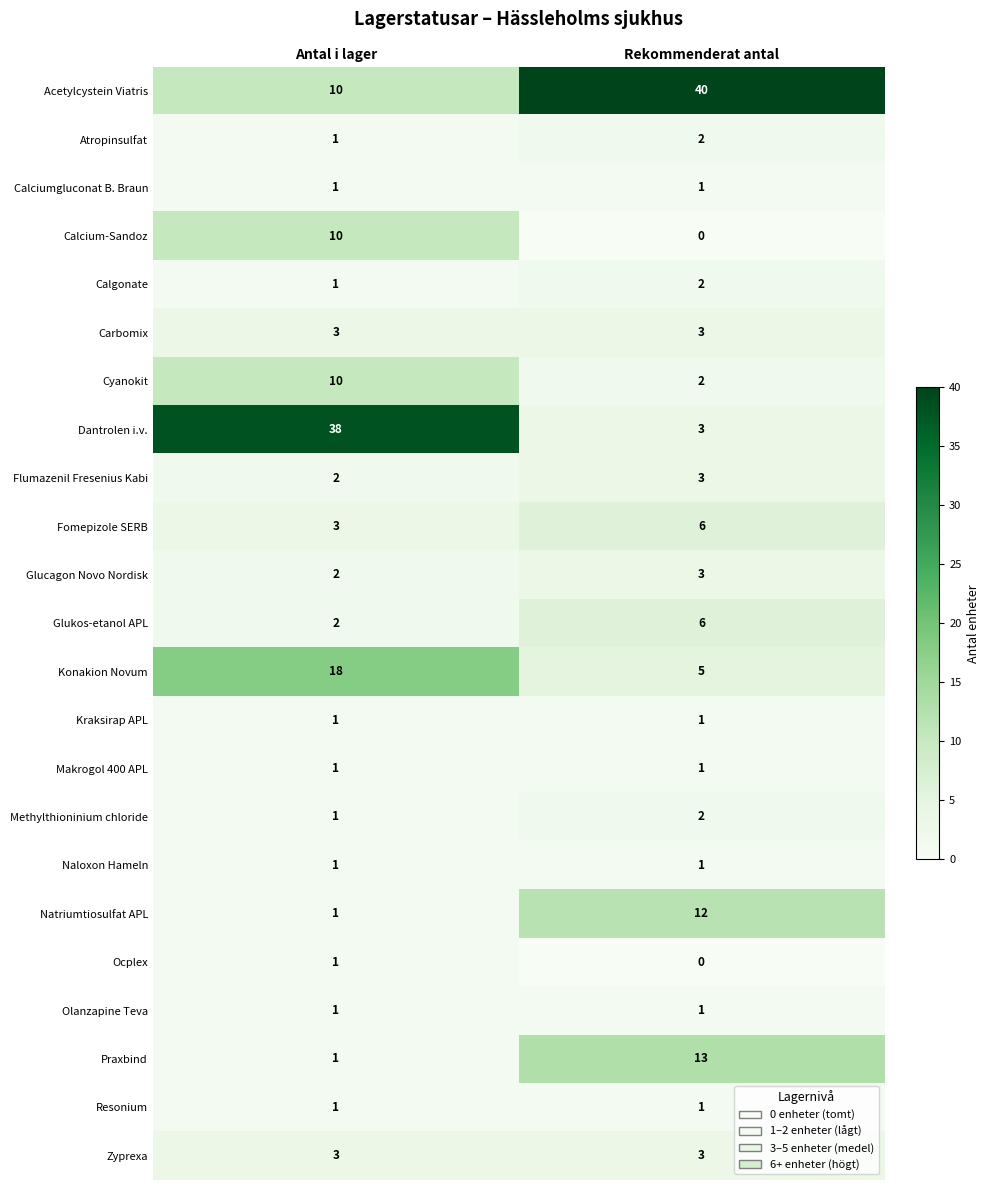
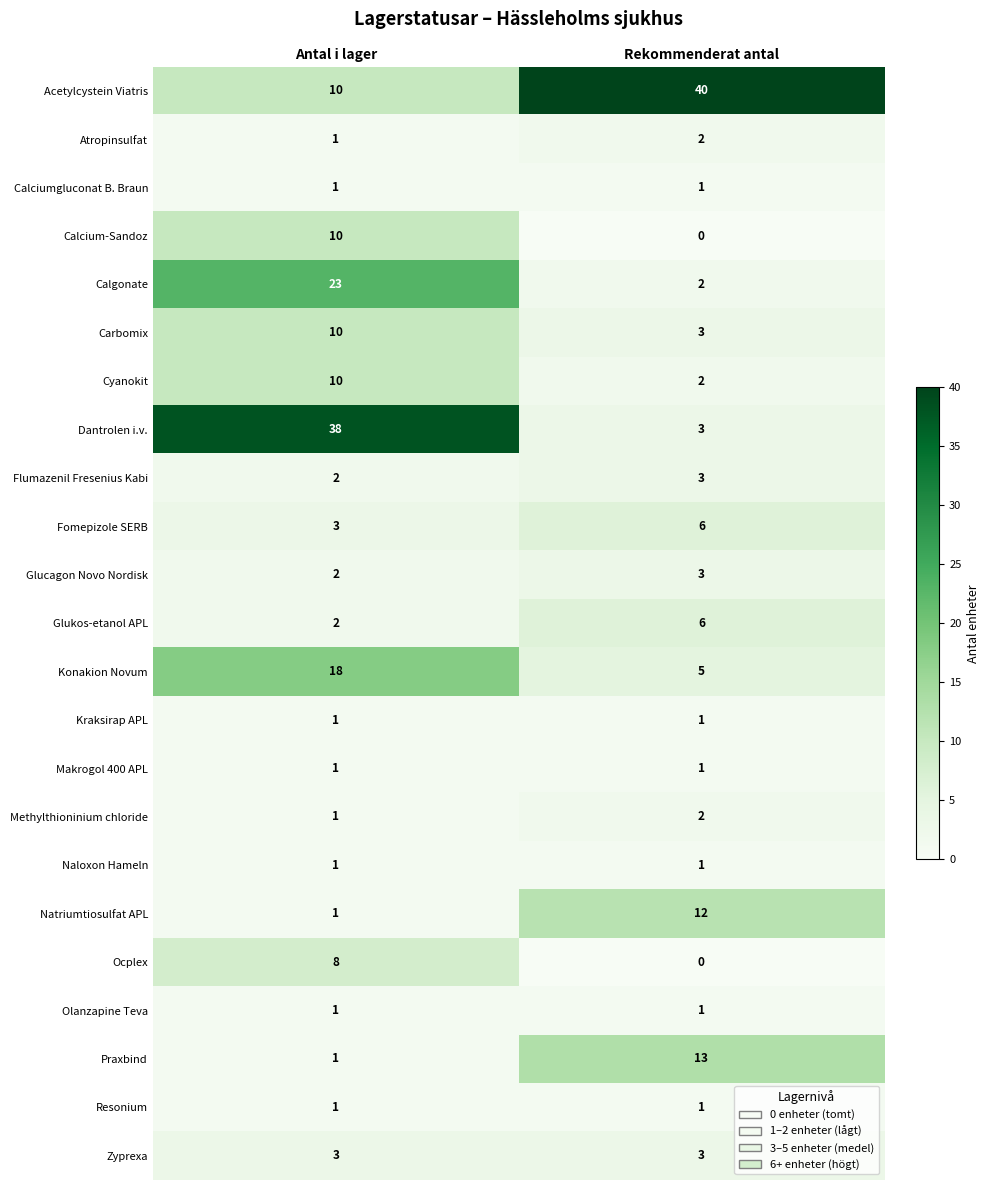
  {
    "Acetylcystein Viatris": {
      "Antal i lager": 10,
      "Rekommenderat antal": 40
    },
    "Atropinsulfat": {
      "Antal i lager": 1,
      "Rekommenderat antal": 2
    },
    "Calciumgluconat B. Braun": {
      "Antal i lager": 1,
      "Rekommenderat antal": 1
    },
    "Calcium-Sandoz": {
      "Antal i lager": 10,
      "Rekommenderat antal": 0
    },
    "Calgonate": {
-     "Antal i lager": 1,
+     "Antal i lager": 23,
      "Rekommenderat antal": 2
    },
    "Carbomix": {
-     "Antal i lager": 3,
+     "Antal i lager": 10,
      "Rekommenderat antal": 3
    },
    "Cyanokit": {
      "Antal i lager": 10,
      "Rekommenderat antal": 2
    },
    "Dantrolen i.v.": {
      "Antal i lager": 38,
      "Rekommenderat antal": 3
    },
    "Flumazenil Fresenius Kabi": {
      "Antal i lager": 2,
      "Rekommenderat antal": 3
    },
    "Fomepizole SERB": {
      "Antal i lager": 3,
      "Rekommenderat antal": 6
    },
    "Glucagon Novo Nordisk": {
      "Antal i lager": 2,
      "Rekommenderat antal": 3
    },
    "Glukos-etanol APL": {
      "Antal i lager": 2,
      "Rekommenderat antal": 6
    },
    "Konakion Novum": {
      "Antal i lager": 18,
      "Rekommenderat antal": 5
    },
    "Kraksirap APL": {
      "Antal i lager": 1,
      "Rekommenderat antal": 1
    },
    "Makrogol 400 APL": {
      "Antal i lager": 1,
      "Rekommenderat antal": 1
    },
    "Methylthioninium chloride": {
      "Antal i lager": 1,
      "Rekommenderat antal": 2
    },
    "Naloxon Hameln": {
      "Antal i lager": 1,
      "Rekommenderat antal": 1
    },
    "Natriumtiosulfat APL": {
      "Antal i lager": 1,
      "Rekommenderat antal": 12
    },
    "Ocplex": {
-     "Antal i lager": 1,
+     "Antal i lager": 8,
      "Rekommenderat antal": 0
    },
    "Olanzapine Teva": {
      "Antal i lager": 1,
      "Rekommenderat antal": 1
    },
    "Praxbind": {
      "Antal i lager": 1,
      "Rekommenderat antal": 13
    },
    "Resonium": {
      "Antal i lager": 1,
      "Rekommenderat antal": 1
    },
    "Zyprexa": {
      "Antal i lager": 3,
      "Rekommenderat antal": 3
    }
  }
